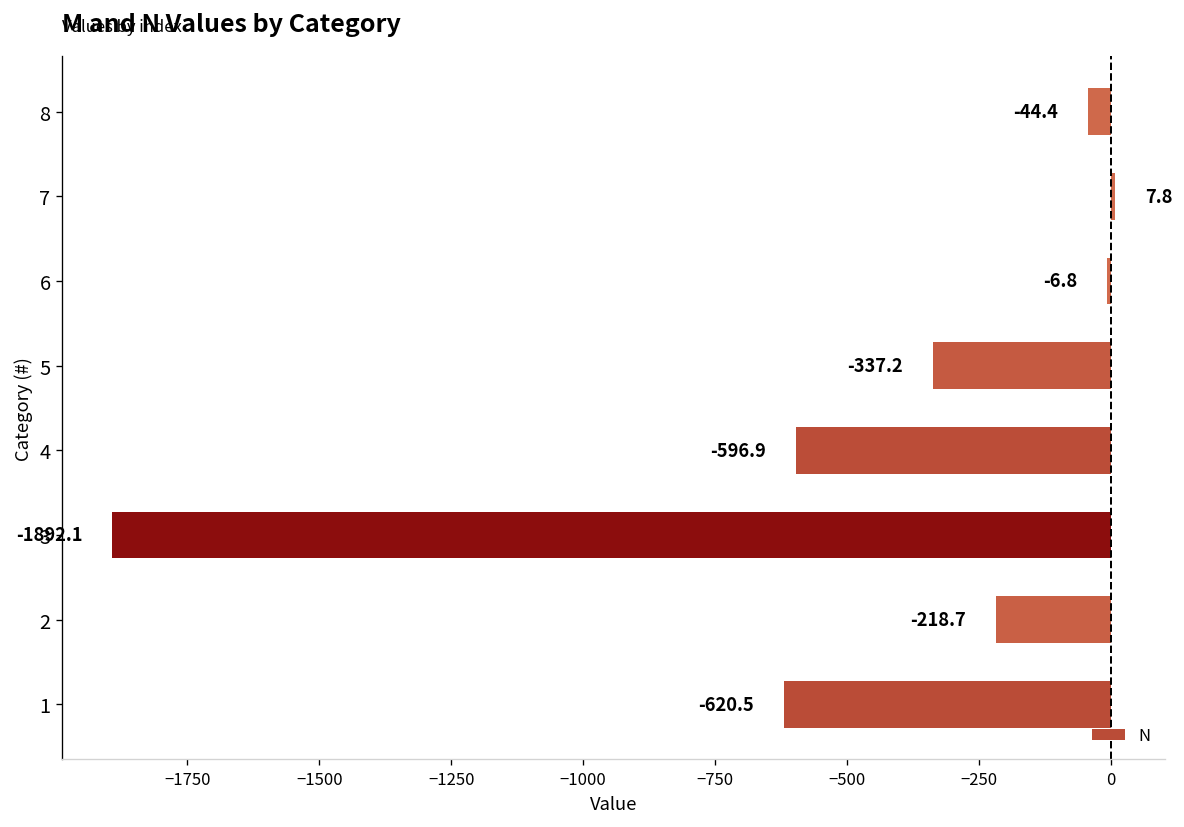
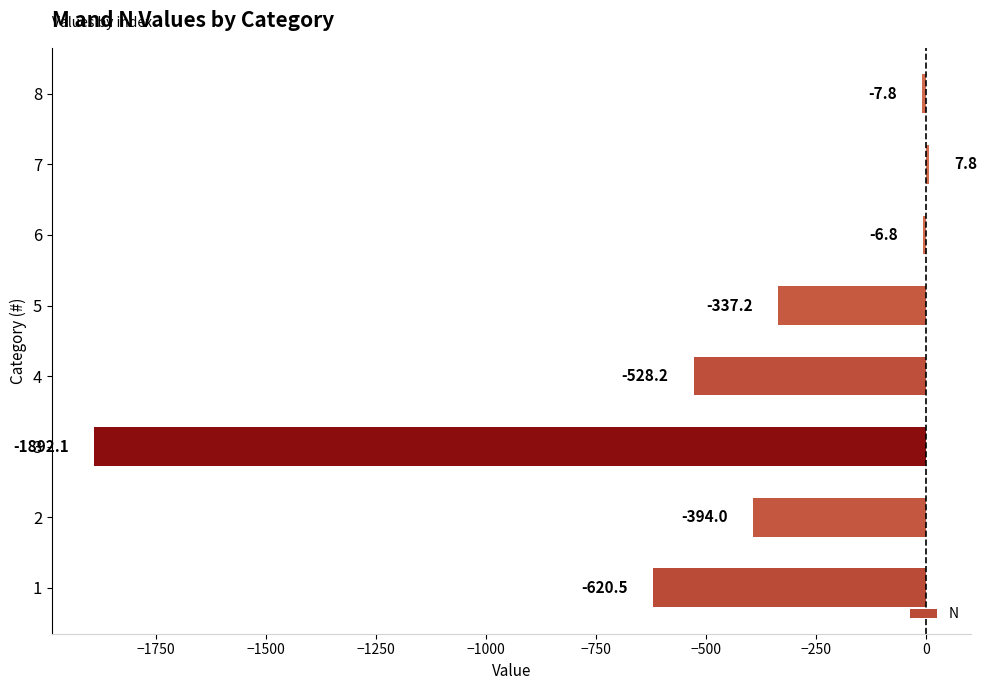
  {
-   "8": -44.4,
+   "8": -7.8,
    "7": 7.8,
    "6": -6.8,
    "5": -337.2,
-   "4": -596.9,
+   "4": -528.2,
    "3": -1892.1,
-   "2": -218.7,
+   "2": -394.0,
    "1": -620.5
  }
